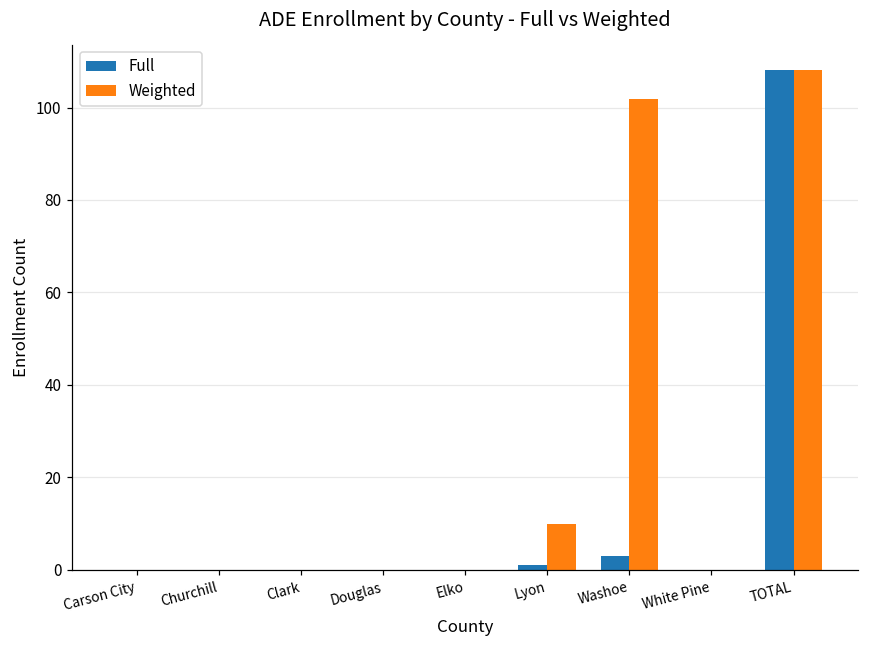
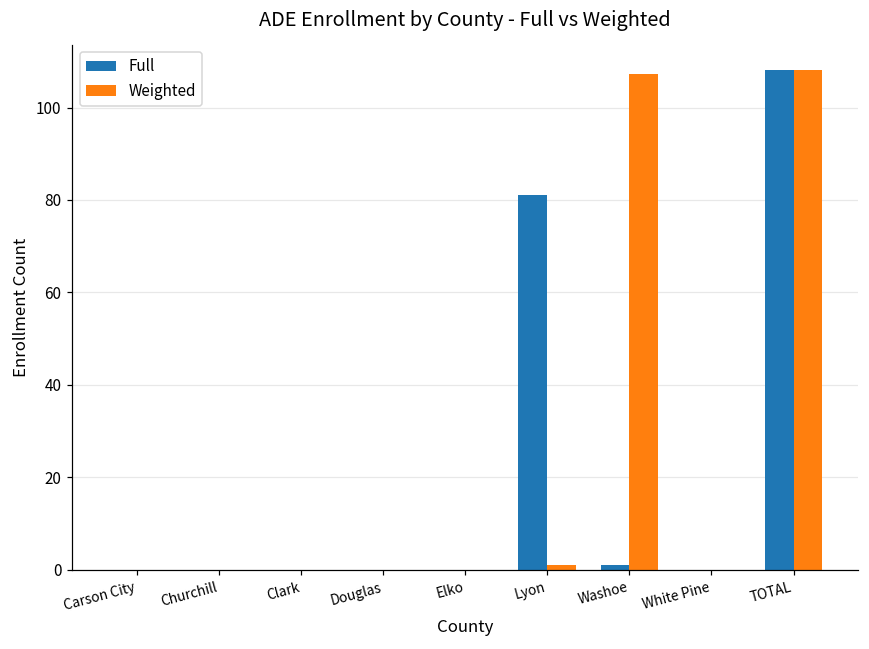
  {
    "Full": {
      "Carson City": 0,
      "Churchill": 0,
      "Clark": 0,
      "Douglas": 0,
      "Elko": 0,
-     "Lyon": 1,
-     "Washoe": 3,
+     "Lyon": 81,
+     "Washoe": 1,
      "White Pine": 0,
      "TOTAL": 108
    },
    "Weighted": {
      "Carson City": 0,
      "Churchill": 0,
      "Clark": 0,
      "Douglas": 0,
      "Elko": 0,
-     "Lyon": 10,
-     "Washoe": 102,
+     "Lyon": 1,
+     "Washoe": 107,
      "White Pine": 0,
      "TOTAL": 108
    }
  }
